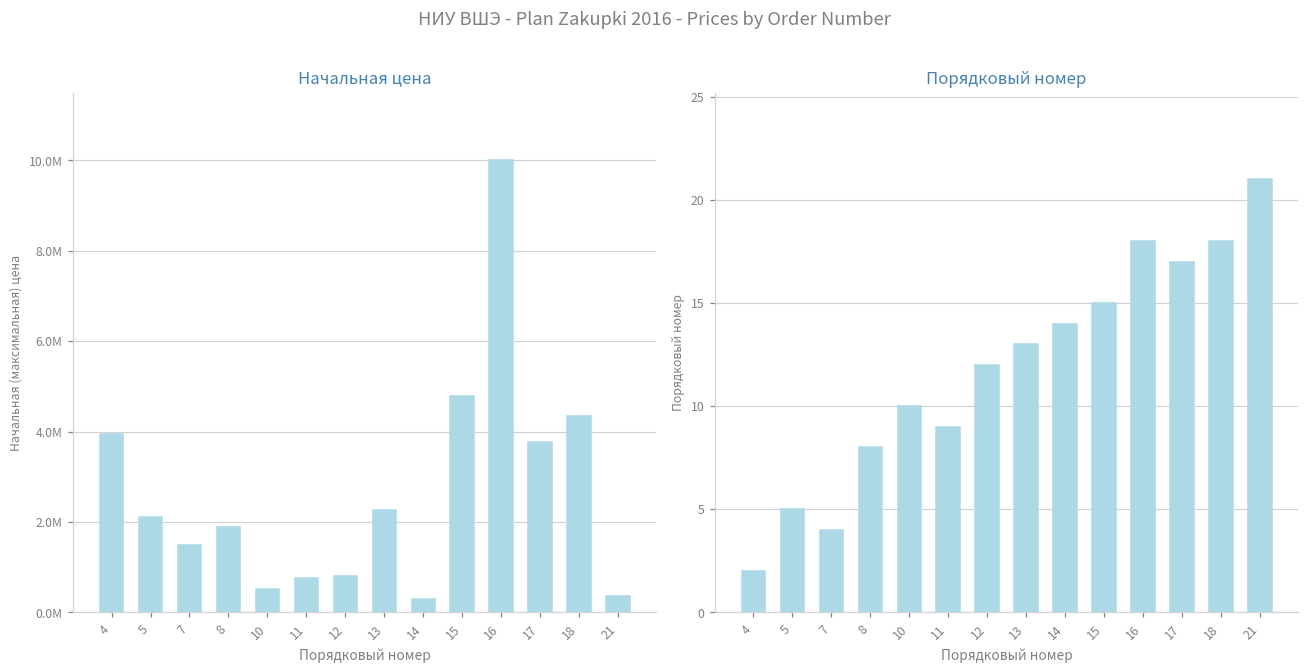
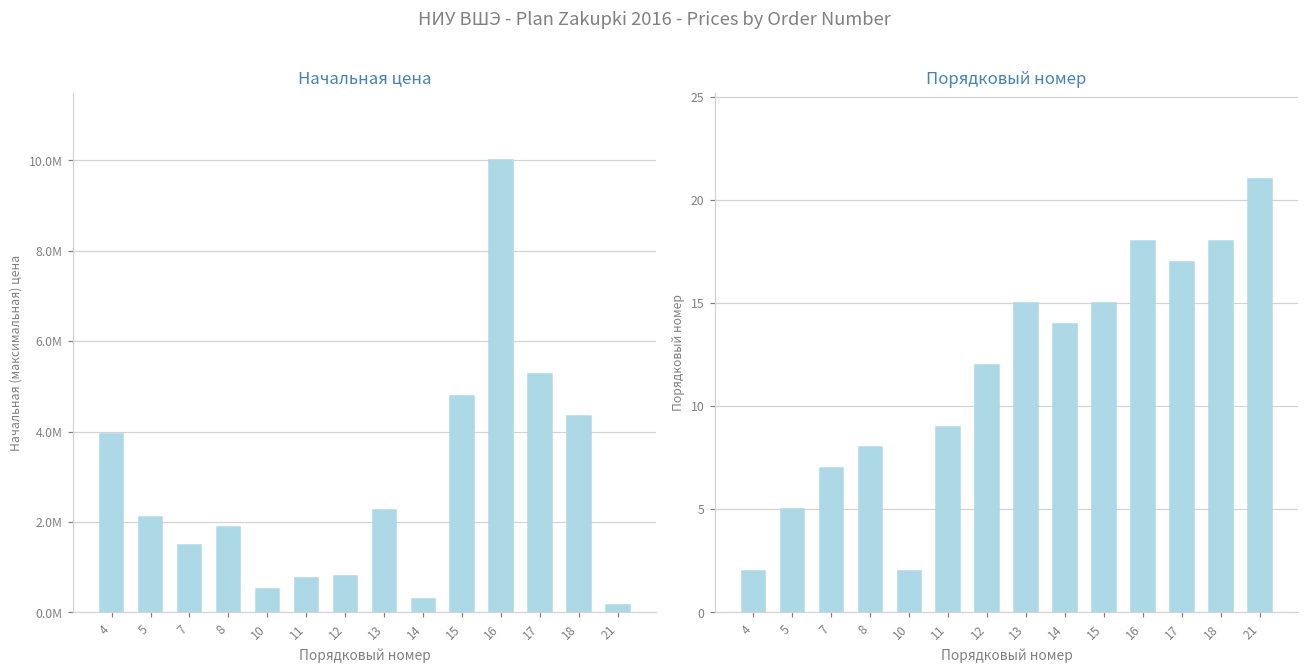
  {
    "Начальная цена": {
      "4": 3900000,
      "5": 2100000,
      "7": 1500000,
      "8": 1900000,
      "10": 500000,
      "11": 800000,
      "12": 800000,
      "13": 2300000,
      "14": 300000,
      "15": 4800000,
      "16": 10000000,
-     "17": 3800000,
+     "17": 5300000,
      "18": 4400000,
-     "21": 400000
+     "21": 200000
    },
    "Порядковый номер": {
      "4": 2,
      "5": 5,
-     "7": 4,
+     "7": 7,
      "8": 8,
-     "10": 10,
+     "10": 2,
      "11": 9,
      "12": 12,
-     "13": 13,
+     "13": 15,
      "14": 14,
      "15": 15,
      "16": 18,
      "17": 17,
      "18": 18,
      "21": 21
    }
  }
